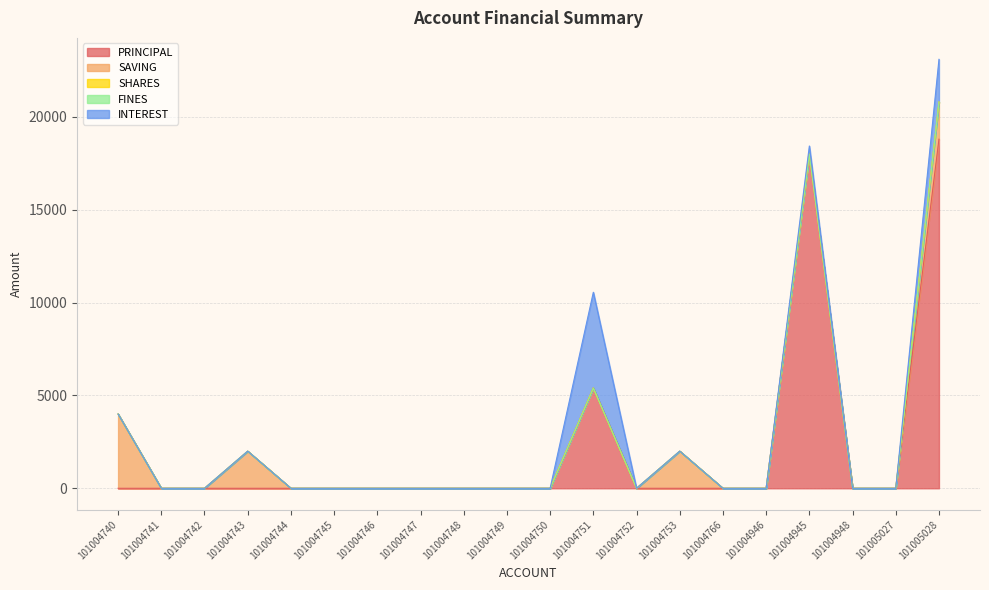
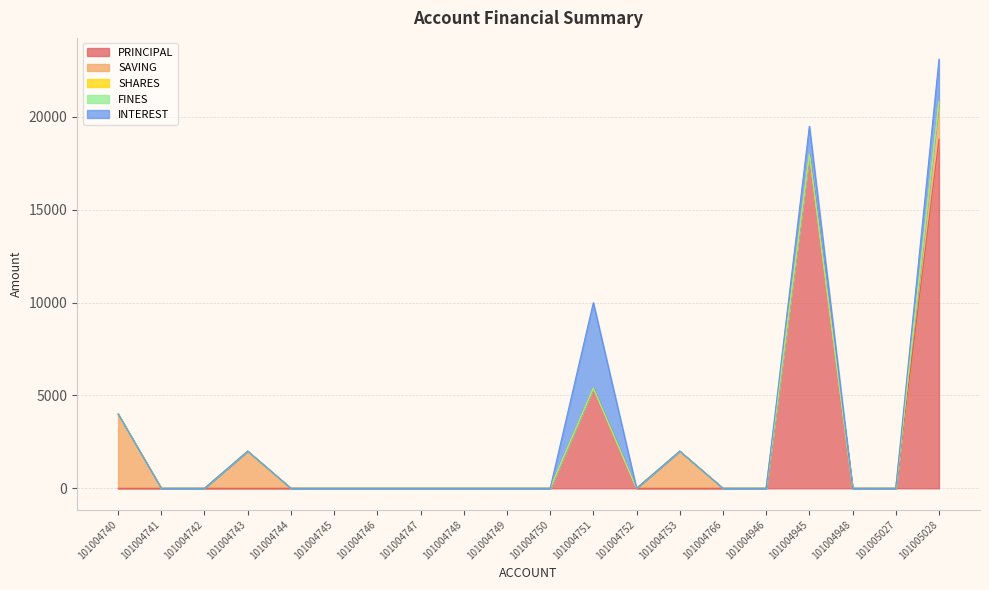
  {
    "PRINCIPAL": {
      "101004740": 0,
      "101004743": 0,
      "101004753": 0,
      "101005028": 18800
    },
    "INTEREST": {
-     "101004751": 5200,
-     "101004945": 400,
+     "101004751": 4600,
+     "101004945": 1500,
      "101005028": 2300
    }
  }
